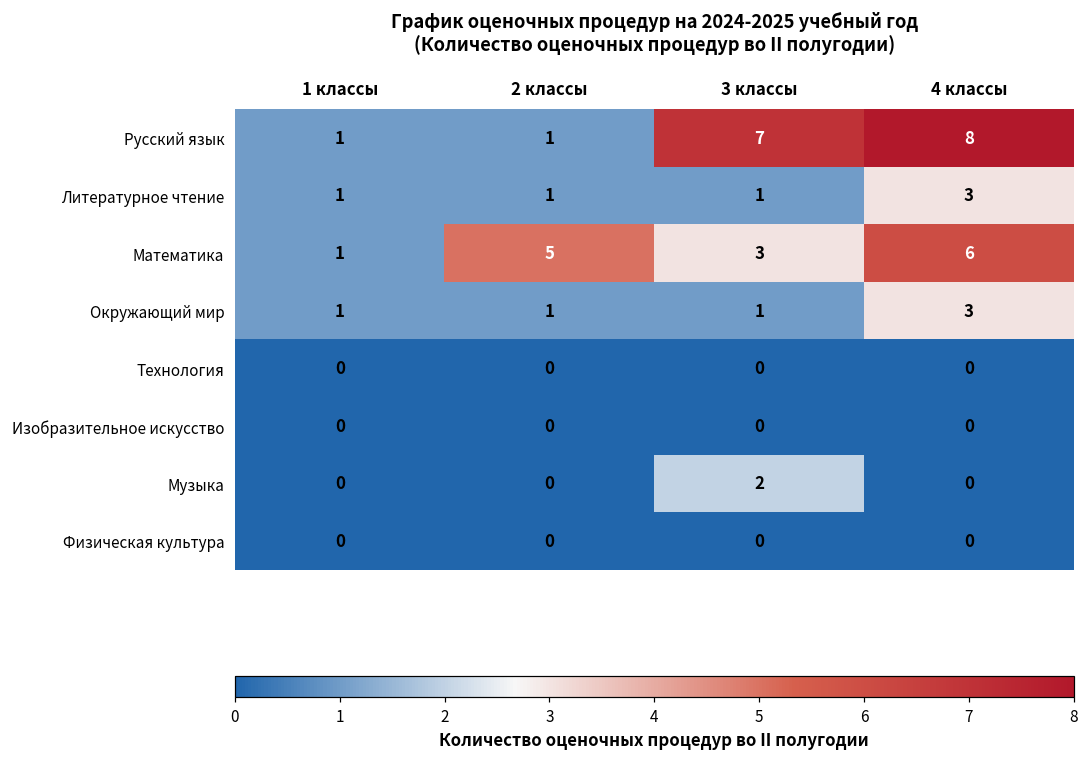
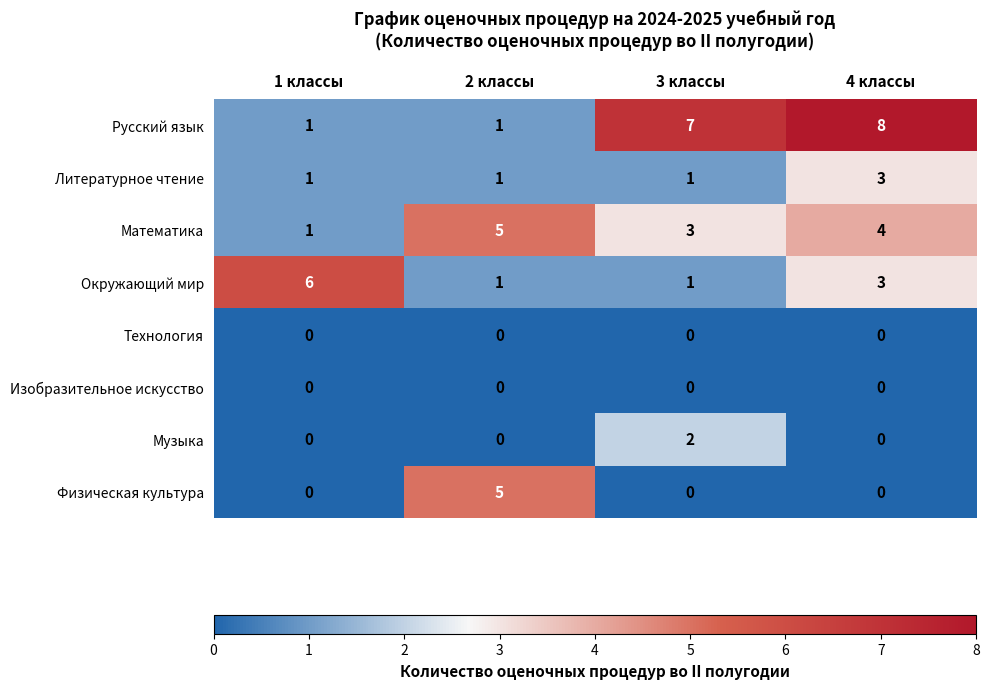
  {
    "Русский язык": {
      "1 классы": 1,
      "2 классы": 1,
      "3 классы": 7,
      "4 классы": 8
    },
    "Литературное чтение": {
      "1 классы": 1,
      "2 классы": 1,
      "3 классы": 1,
      "4 классы": 3
    },
    "Математика": {
      "1 классы": 1,
      "2 классы": 5,
      "3 классы": 3,
-     "4 классы": 6
+     "4 классы": 4
    },
    "Окружающий мир": {
-     "1 классы": 1,
+     "1 классы": 6,
      "2 классы": 1,
      "3 классы": 1,
      "4 классы": 3
    },
    "Технология": {
      "1 классы": 0,
      "2 классы": 0,
      "3 классы": 0,
      "4 классы": 0
    },
    "Изобразительное искусство": {
      "1 классы": 0,
      "2 классы": 0,
      "3 классы": 0,
      "4 классы": 0
    },
    "Музыка": {
      "1 классы": 0,
      "2 классы": 0,
      "3 классы": 2,
      "4 классы": 0
    },
    "Физическая культура": {
      "1 классы": 0,
-     "2 классы": 0,
+     "2 классы": 5,
      "3 классы": 0,
      "4 классы": 0
    }
  }
